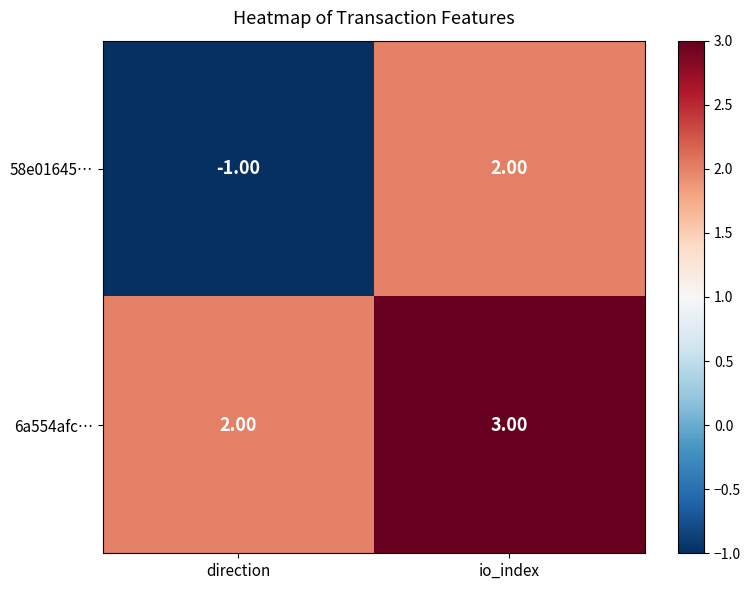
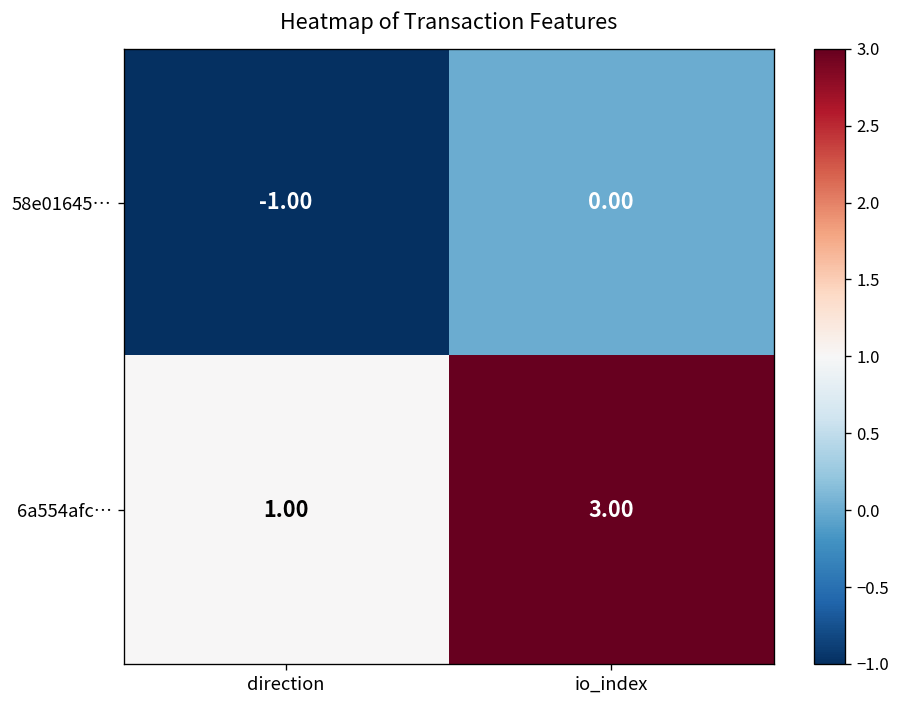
  {
    "58e01645…": {
      "direction": -1.00,
-     "io_index": 2.00
+     "io_index": 0.00
    },
    "6a554afc…": {
-     "direction": 2.00,
+     "direction": 1.00,
      "io_index": 3.00
    }
  }
